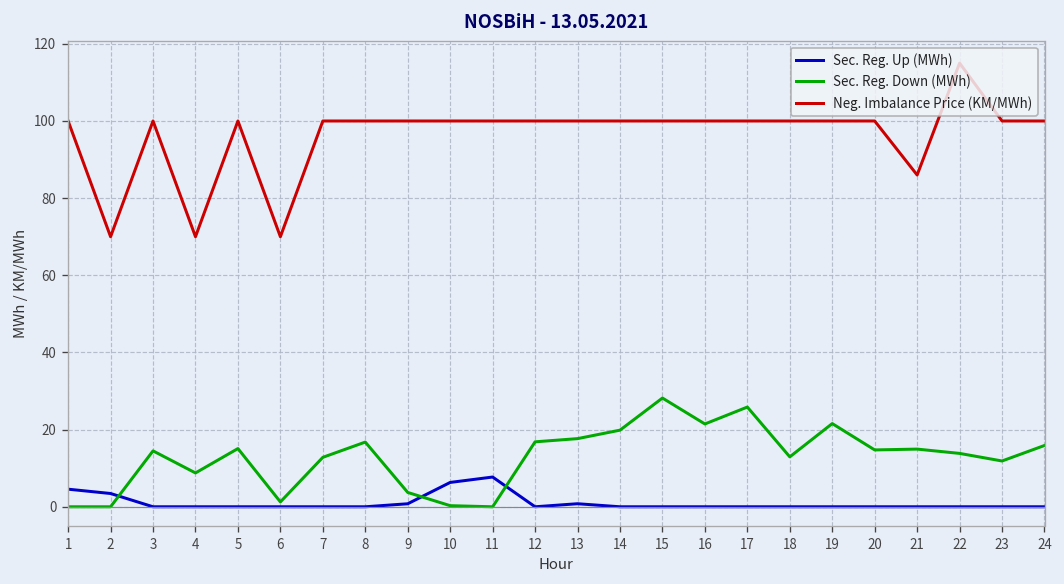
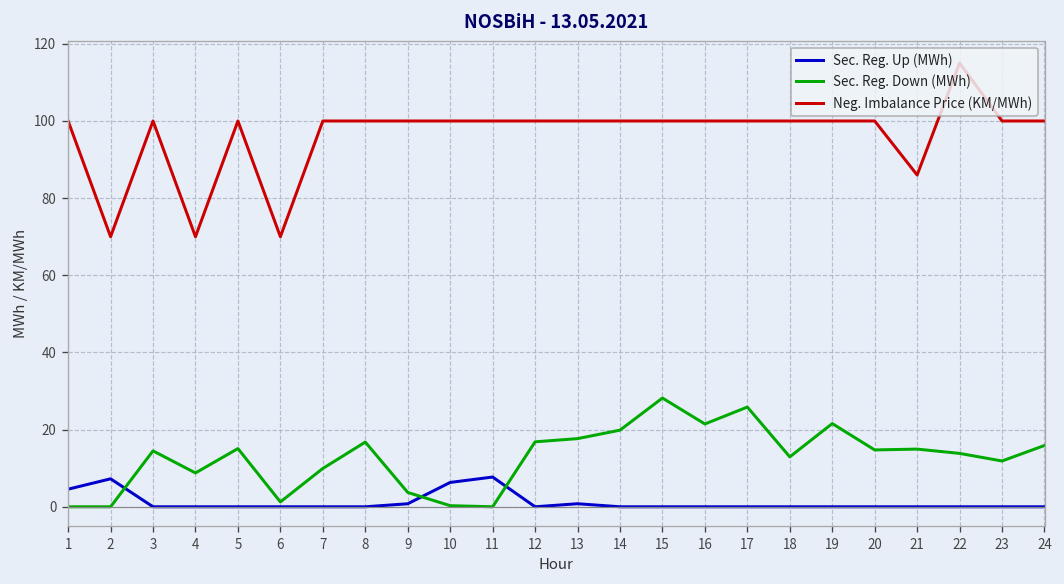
  {
    "Sec. Reg. Up (MWh)": {
      "1": 5,
-     "2": 3,
+     "2": 7,
      "3": 0,
      "4": 0,
      "5": 0,
      "6": 0,
      "7": 0,
      "8": 0,
      "9": 1,
      "10": 6,
      "11": 8,
      "12": 0,
      "13": 1,
      "14": 0,
      "15": 0,
      "16": 0,
      "17": 0,
      "18": 0,
      "19": 0,
      "20": 0,
      "21": 0,
      "22": 0,
      "23": 0,
      "24": 0
    },
    "Sec. Reg. Down (MWh)": {
      "1": 0,
      "2": 0,
      "3": 14,
      "4": 9,
      "5": 15,
      "6": 1,
-     "7": 13,
+     "7": 10,
      "8": 17,
      "9": 4,
      "10": 0,
      "11": 0,
      "12": 17,
      "13": 18,
      "14": 20,
      "15": 28,
      "16": 21,
      "17": 26,
      "18": 13,
      "19": 22,
      "20": 15,
      "21": 15,
      "22": 14,
      "23": 12,
      "24": 16
    },
    "Neg. Imbalance Price (KM/MWh)": {
      "1": 100,
      "2": 70,
      "3": 100,
      "4": 70,
      "5": 100,
      "6": 70,
      "7": 100,
      "8": 100,
      "9": 100,
      "10": 100,
      "11": 100,
      "12": 100,
      "13": 100,
      "14": 100,
      "15": 100,
      "16": 100,
      "17": 100,
      "18": 100,
      "19": 100,
      "20": 100,
      "21": 86,
      "23": 100,
      "24": 100
    }
  }
